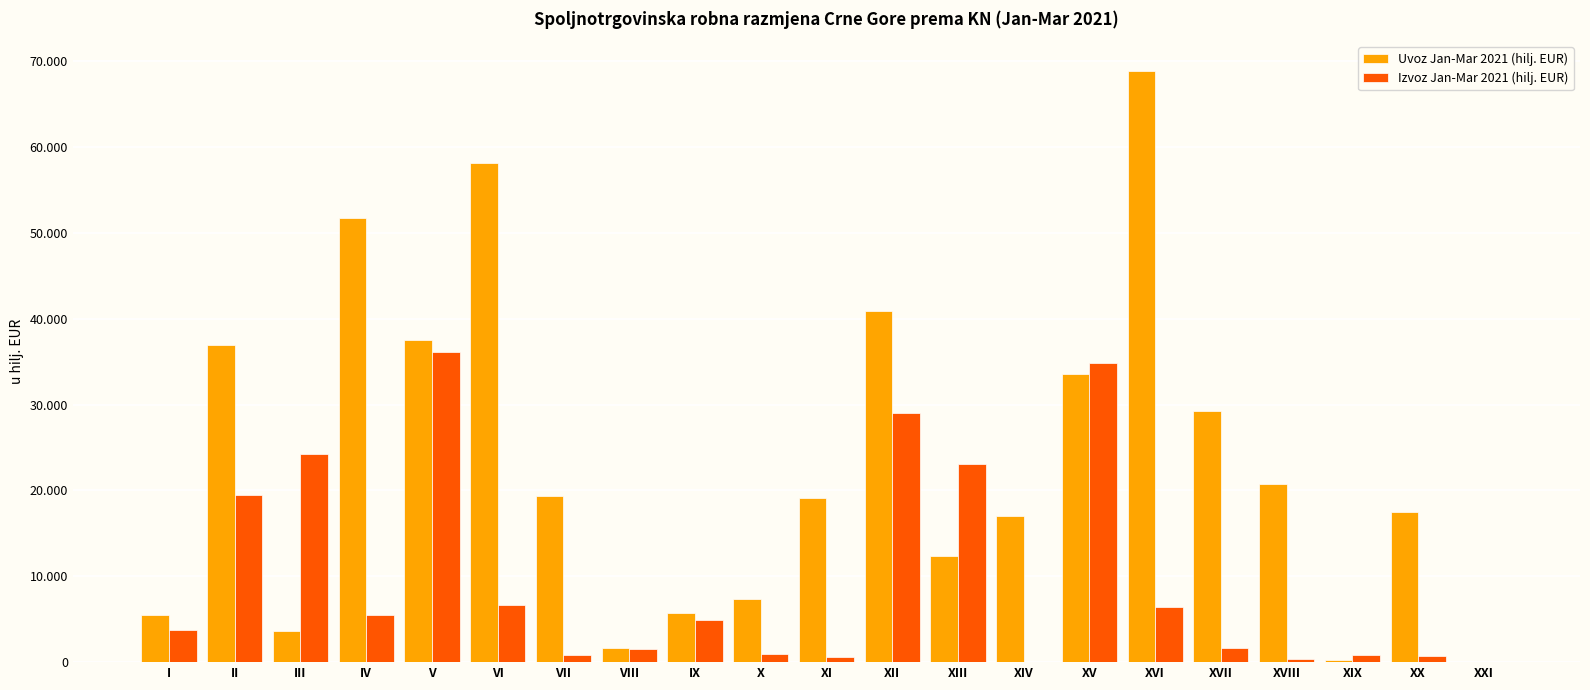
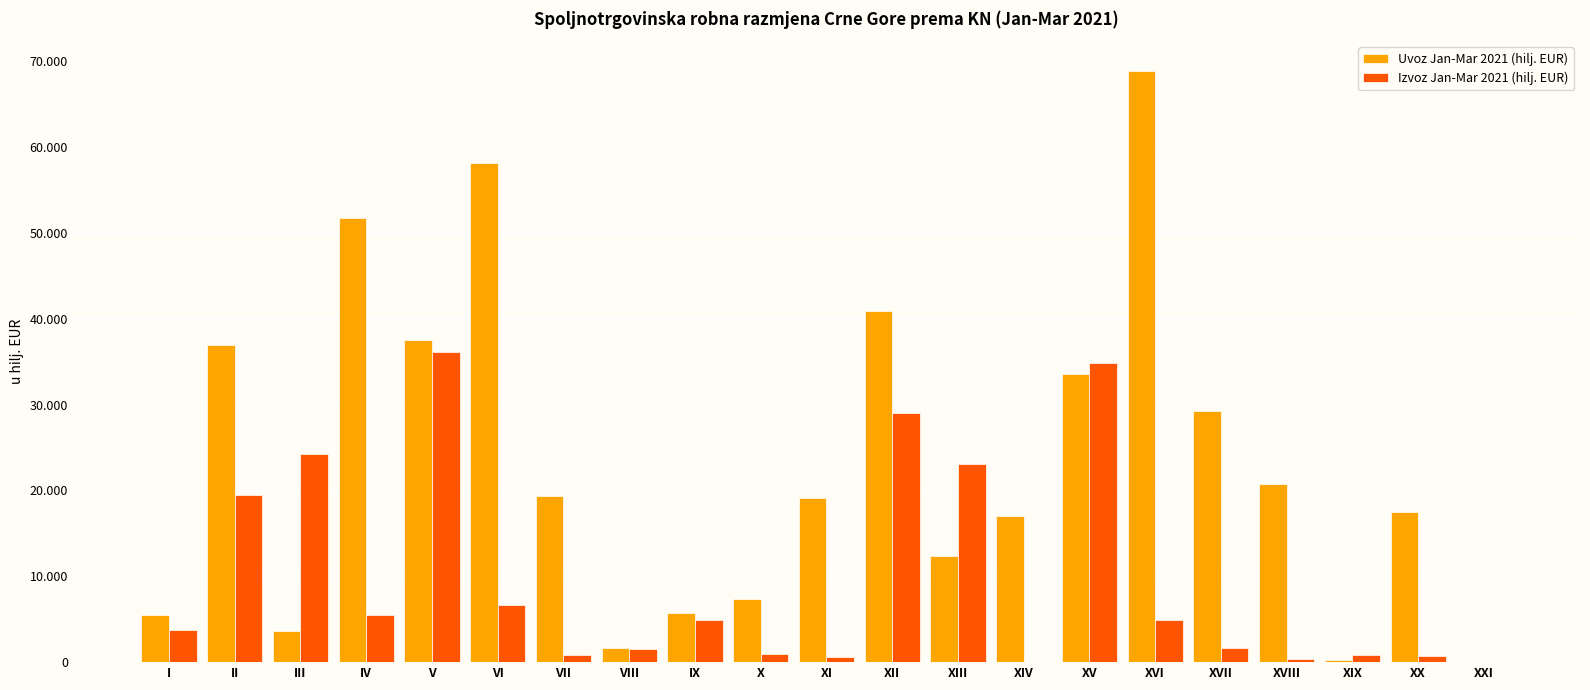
  {
    "Uvoz Jan-Mar 2021 (hilj. EUR)": {
      "I": 6,
      "II": 37,
      "III": 4,
      "IV": 52,
      "V": 38,
      "VI": 58,
      "VII": 19,
      "VIII": 2,
      "IX": 6,
      "X": 7,
      "XI": 19,
      "XII": 41,
      "XIII": 12,
      "XIV": 17,
      "XV": 34,
      "XVI": 69,
      "XVII": 29,
      "XVIII": 21,
      "XIX": 0,
      "XX": 18
    },
    "Izvoz Jan-Mar 2021 (hilj. EUR)": {
      "I": 4,
      "II": 19,
      "III": 24,
      "IV": 5,
      "V": 36,
      "VI": 7,
      "VII": 1,
      "VIII": 2,
      "IX": 5,
      "X": 1,
      "XI": 1,
      "XII": 29,
      "XIII": 23,
      "XV": 35,
-     "XVI": 6,
+     "XVI": 5,
      "XVII": 2,
      "XVIII": 0,
      "XIX": 1,
      "XX": 1
    }
  }
